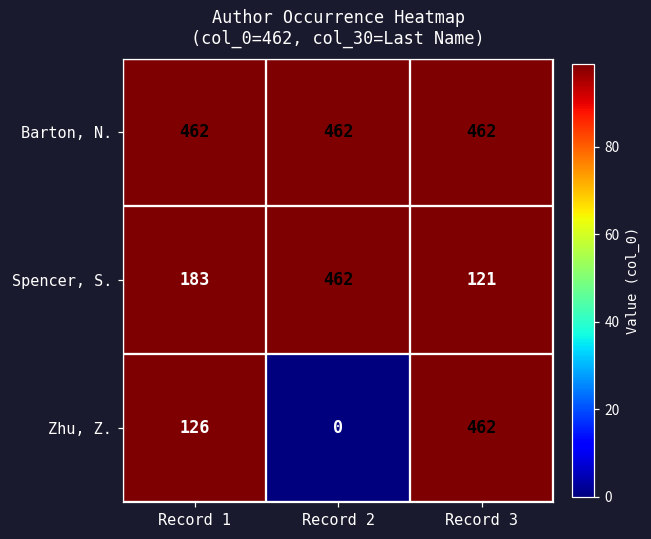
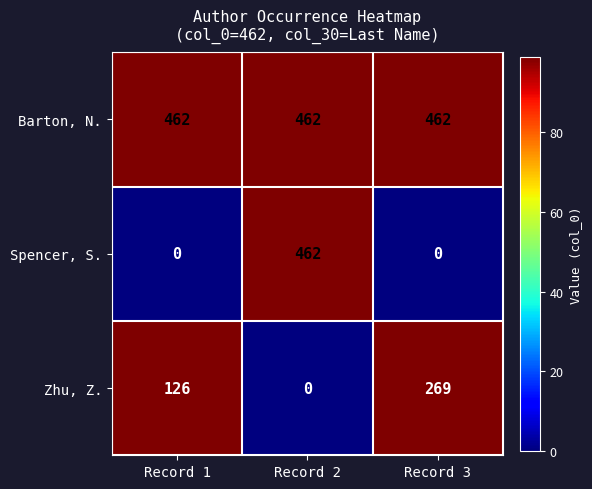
  {
    "Barton, N.": {
      "Record 1": 462,
      "Record 2": 462,
      "Record 3": 462
    },
    "Spencer, S.": {
-     "Record 1": 183,
+     "Record 1": 0,
      "Record 2": 462,
-     "Record 3": 121
+     "Record 3": 0
    },
    "Zhu, Z.": {
      "Record 1": 126,
      "Record 2": 0,
-     "Record 3": 462
+     "Record 3": 269
    }
  }
